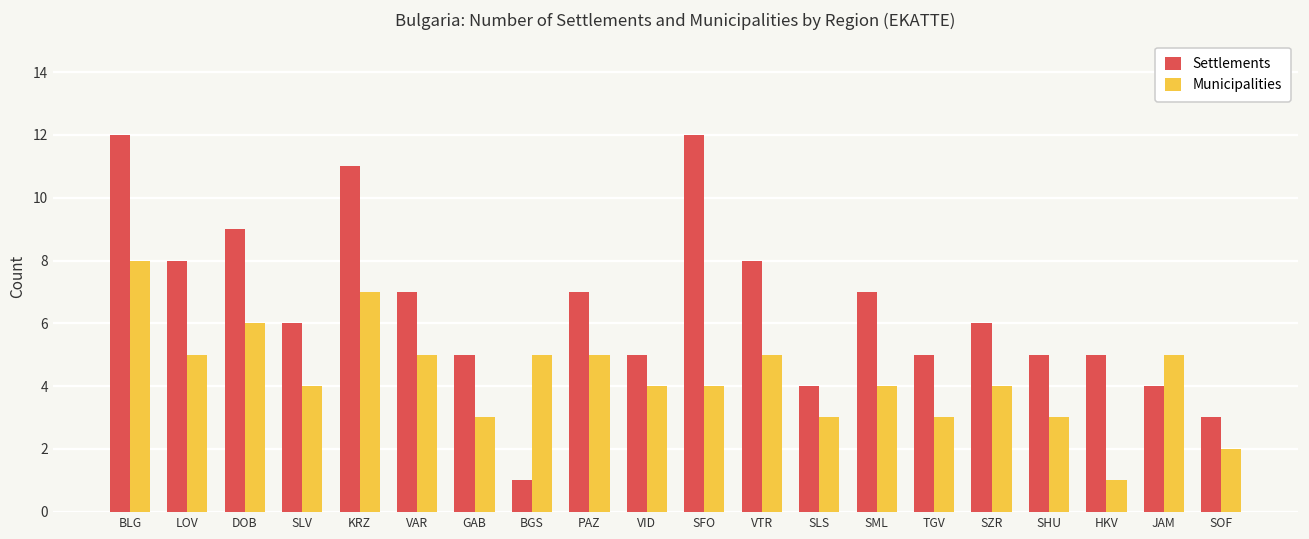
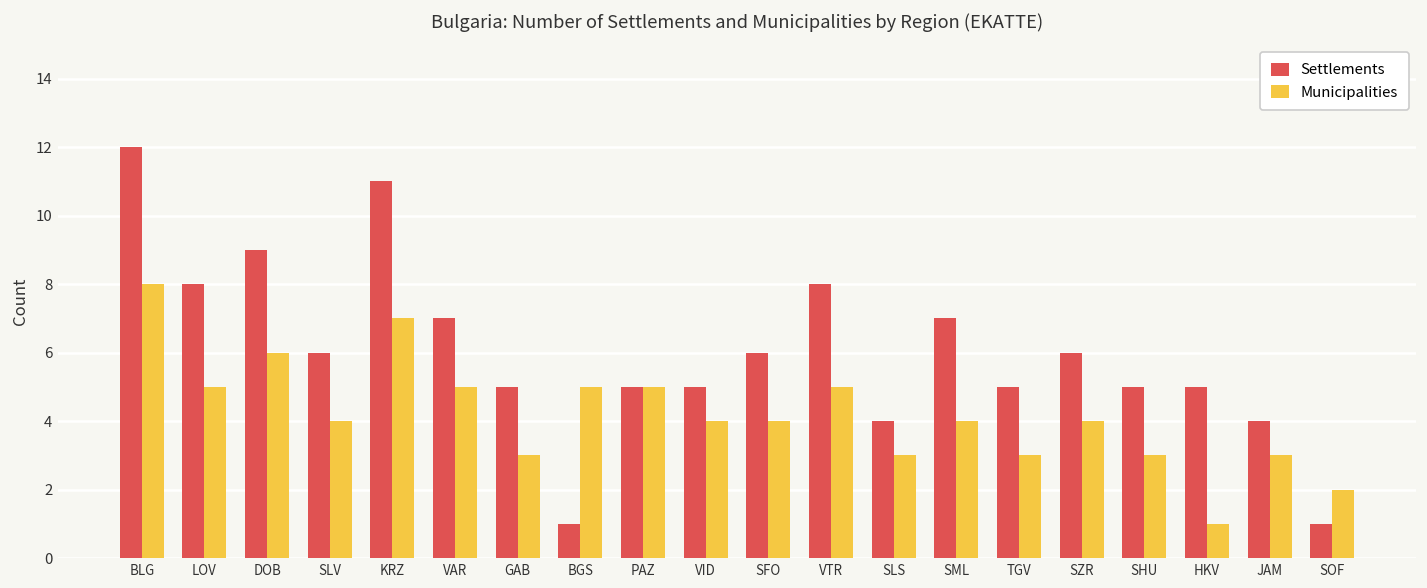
  {
    "Settlements": {
      "BLG": 12,
      "LOV": 8,
      "DOB": 9,
      "SLV": 6,
      "KRZ": 11,
      "VAR": 7,
      "GAB": 5,
      "BGS": 1,
-     "PAZ": 7,
+     "PAZ": 5,
      "VID": 5,
-     "SFO": 12,
+     "SFO": 6,
      "VTR": 8,
      "SLS": 4,
      "SML": 7,
      "TGV": 5,
      "SZR": 6,
      "SHU": 5,
      "HKV": 5,
      "JAM": 4,
-     "SOF": 3
+     "SOF": 1
    },
    "Municipalities": {
      "BLG": 8,
      "LOV": 5,
      "DOB": 6,
      "SLV": 4,
      "KRZ": 7,
      "VAR": 5,
      "GAB": 3,
      "BGS": 5,
      "PAZ": 5,
      "VID": 4,
      "SFO": 4,
      "VTR": 5,
      "SLS": 3,
      "SML": 4,
      "TGV": 3,
      "SZR": 4,
      "SHU": 3,
      "HKV": 1,
-     "JAM": 5,
+     "JAM": 3,
      "SOF": 2
    }
  }
